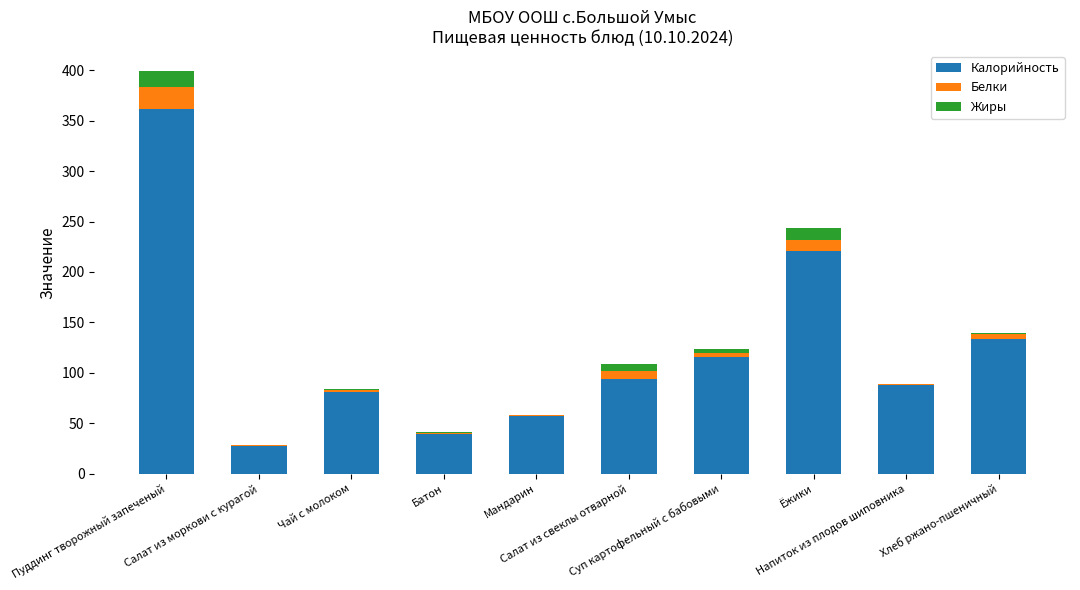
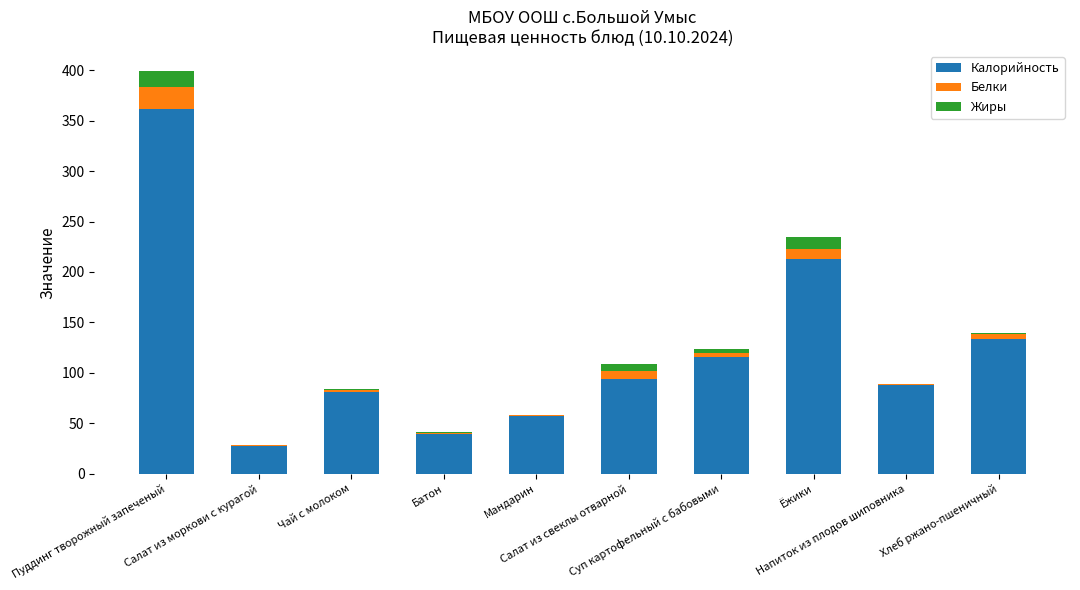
  {
    "Калорийность": {
      "Пуддинг творожный запеченый": 362,
      "Салат из моркови с курагой": 27,
      "Чай с молоком": 81,
      "Батон": 39,
      "Мандарин": 57,
      "Салат из свеклы отварной": 93,
      "Суп картофельный с бабовыми": 116,
-     "Ёжики": 221,
+     "Ёжики": 213,
      "Напиток из плодов шиповника": 88,
      "Хлеб ржано-пшеничный": 134
    },
    "Белки": {
      "Пуддинг творожный запеченый": 21,
      "Салат из свеклы отварной": 8,
      "Суп картофельный с бабовыми": 4,
      "Ёжики": 11,
      "Хлеб ржано-пшеничный": 4
    },
    "Жиры": {
      "Пуддинг творожный запеченый": 16,
      "Салат из свеклы отварной": 7,
      "Суп картофельный с бабовыми": 4,
      "Ёжики": 12
    }
  }
